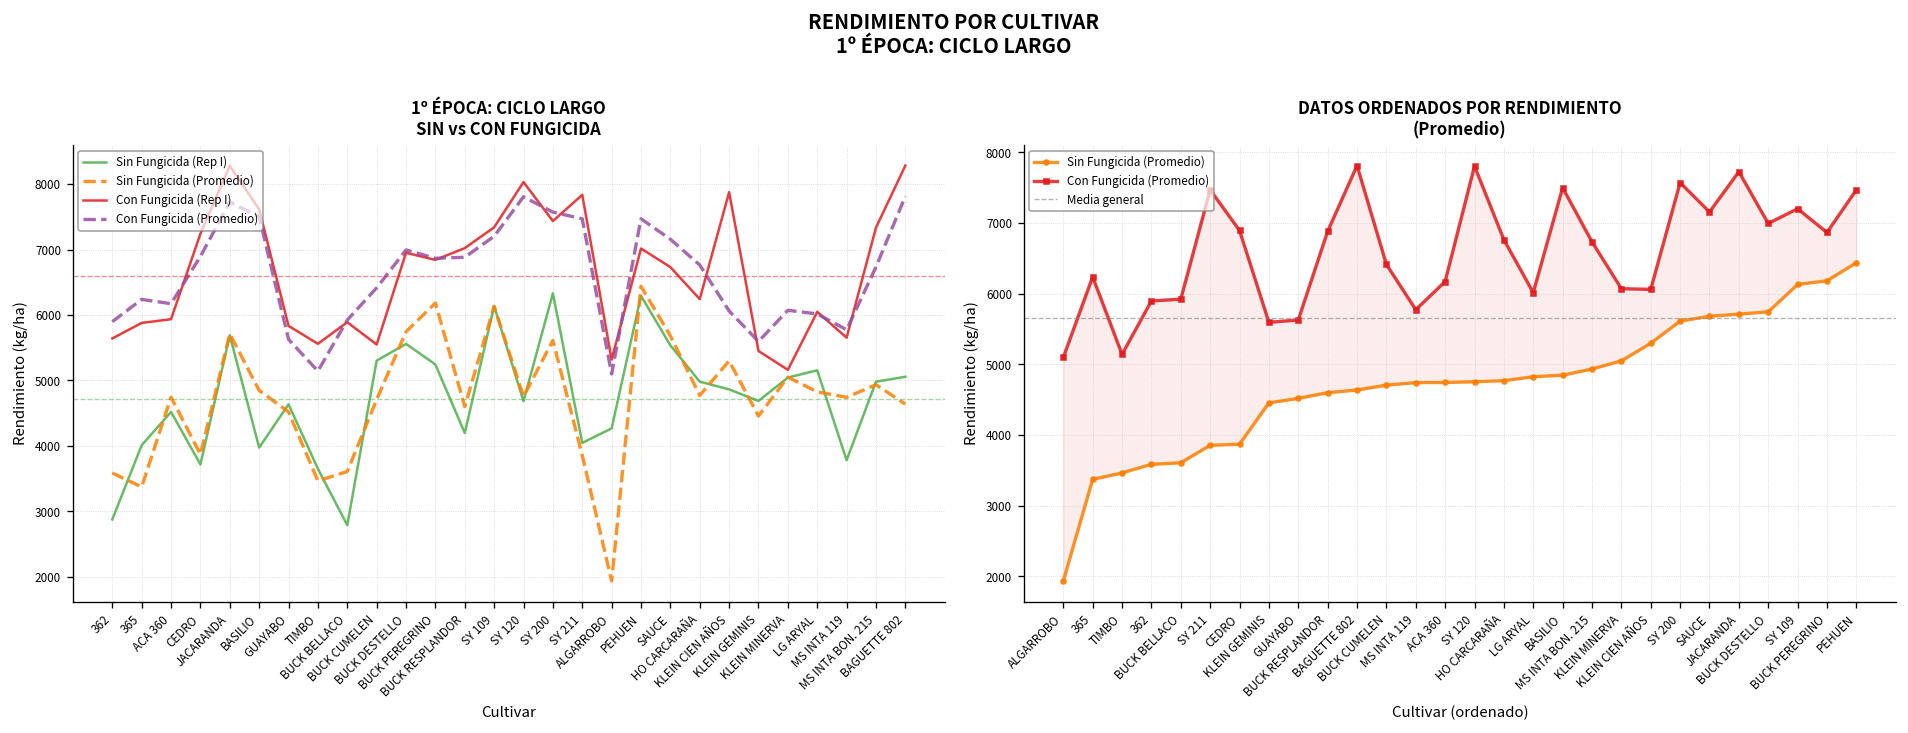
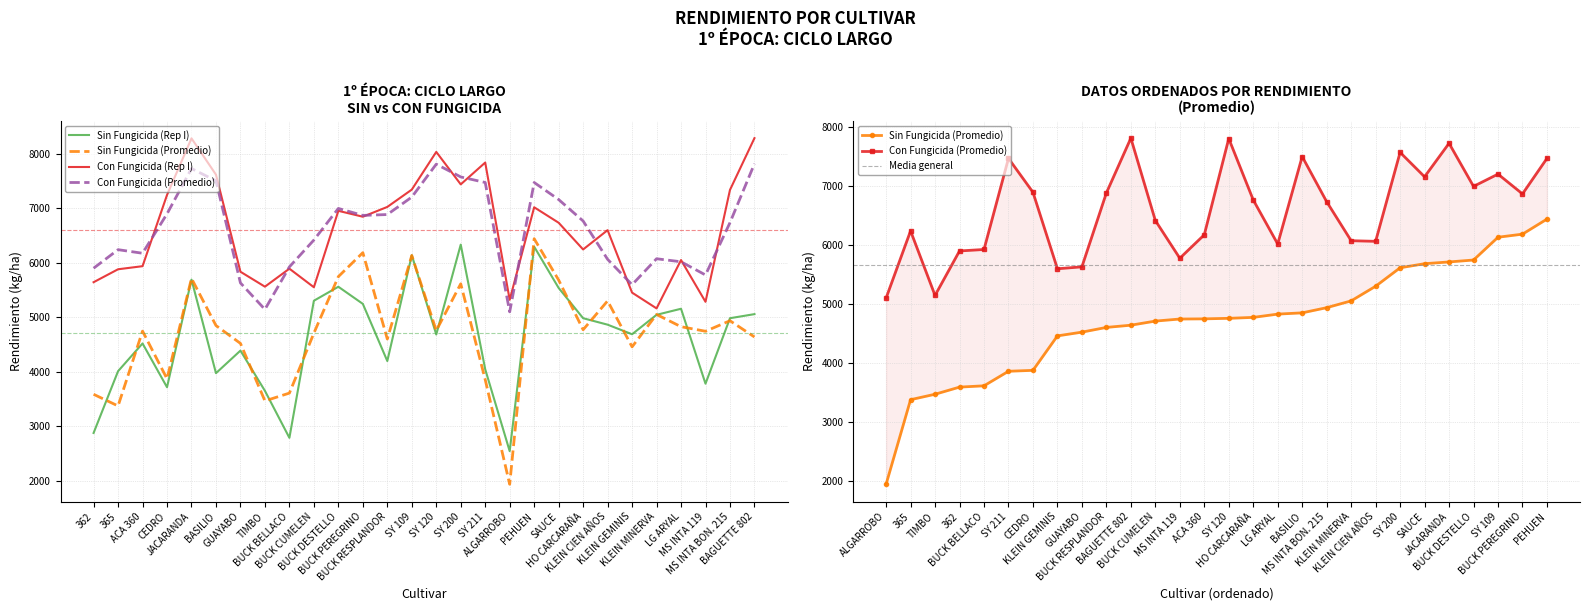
  {
    "1º ÉPOCA: CICLO LARGO SIN vs CON FUNGICIDA": {
      "Sin Fungicida (Rep I)": {
        "362": 2900,
        "365": 4000,
        "ACA 360": 4500,
        "CEDRO": 3700,
        "BASILIO": 4000,
-       "GUAYABO": 4600,
+       "GUAYABO": 4400,
        "TIMBO": 3700,
        "BUCK BELLACO": 2800,
        "BUCK CUMELEN": 5300,
        "BUCK DESTELLO": 5600,
        "BUCK PEREGRINO": 5200,
        "BUCK RESPLANDOR": 4200,
        "SY 120": 4700,
        "SY 200": 6300,
        "SY 211": 4000,
-       "ALGARROBO": 4300,
+       "ALGARROBO": 2500,
        "PEHUEN": 6300,
        "SAUCE": 5500,
        "HO CARCARAÑA": 5000,
        "KLEIN CIEN AÑOS": 4900,
        "KLEIN GEMINIS": 4700,
        "LG ARYAL": 5200,
        "MS INTA 119": 3800,
        "BAGUETTE 802": 5100
      },
      "Sin Fungicida (Promedio)": {
        "362": 3600,
        "365": 3400,
        "ACA 360": 4700,
        "CEDRO": 3900,
        "BASILIO": 4800,
        "GUAYABO": 4500,
        "TIMBO": 3500,
        "BUCK BELLACO": 3600,
        "BUCK CUMELEN": 4700,
        "BUCK DESTELLO": 5700,
        "BUCK PEREGRINO": 6200,
        "BUCK RESPLANDOR": 4600,
        "SY 120": 4800,
        "SY 200": 5600,
        "SY 211": 3900,
        "ALGARROBO": 1900,
        "PEHUEN": 6400,
        "SAUCE": 5700,
        "HO CARCARAÑA": 4800,
        "KLEIN CIEN AÑOS": 5300,
        "KLEIN GEMINIS": 4500,
        "LG ARYAL": 4800,
        "MS INTA 119": 4700,
        "BAGUETTE 802": 4600
      },
      "Con Fungicida (Rep I)": {
        "362": 5600,
        "365": 5900,
        "ACA 360": 5900,
        "CEDRO": 7200,
        "GUAYABO": 5800,
        "TIMBO": 5600,
        "BUCK CUMELEN": 5500,
        "BUCK RESPLANDOR": 7000,
        "SY 109": 7300,
        "SY 120": 8000,
        "SY 200": 7400,
        "SY 211": 7800,
        "ALGARROBO": 5300,
        "PEHUEN": 7000,
        "SAUCE": 6700,
        "HO CARCARAÑA": 6200,
-       "KLEIN CIEN AÑOS": 7900,
+       "KLEIN CIEN AÑOS": 6600,
        "KLEIN GEMINIS": 5500,
        "KLEIN MINERVA": 5200,
-       "MS INTA 119": 5700,
+       "MS INTA 119": 5300,
        "MS INTA BON. 215": 7300,
        "BAGUETTE 802": 8300
      }
    },
    "DATOS ORDENADOS POR RENDIMIENTO (Promedio)": {
      "Sin Fungicida (Promedio)": {
        "ALGARROBO": 1900,
        "365": 3400,
        "TIMBO": 3500,
        "362": 3600,
        "BUCK BELLACO": 3600,
        "SY 211": 3900,
        "CEDRO": 3900,
        "KLEIN GEMINIS": 4500,
        "GUAYABO": 4500,
        "BUCK RESPLANDOR": 4600,
        "BAGUETTE 802": 4600,
        "BUCK CUMELEN": 4700,
        "MS INTA 119": 4700,
        "ACA 360": 4700,
        "SY 120": 4800,
        "HO CARCARAÑA": 4800,
        "LG ARYAL": 4800,
        "BASILIO": 4800,
        "MS INTA BON. 215": 4900,
        "KLEIN MINERVA": 5100,
        "KLEIN CIEN AÑOS": 5300,
        "SY 200": 5600,
        "SAUCE": 5700,
        "JACARANDA": 5700,
        "BUCK DESTELLO": 5700,
        "SY 109": 6100,
        "BUCK PEREGRINO": 6200,
        "PEHUEN": 6400
      },
      "Con Fungicida (Promedio)": {
        "ALGARROBO": 5100,
        "365": 6200,
        "TIMBO": 5100,
        "362": 5900,
        "BUCK BELLACO": 5900,
        "CEDRO": 6900,
        "KLEIN GEMINIS": 5600,
        "GUAYABO": 5600,
        "BUCK RESPLANDOR": 6900,
        "BAGUETTE 802": 7800,
        "BUCK CUMELEN": 6400,
        "MS INTA 119": 5800,
        "ACA 360": 6200,
        "SY 120": 7800,
        "HO CARCARAÑA": 6800,
        "LG ARYAL": 6000,
        "BASILIO": 7500,
        "MS INTA BON. 215": 6700,
        "KLEIN MINERVA": 6100,
        "KLEIN CIEN AÑOS": 6100,
        "SY 200": 7600,
        "SAUCE": 7200,
        "JACARANDA": 7700,
        "BUCK DESTELLO": 7000,
        "SY 109": 7200,
        "BUCK PEREGRINO": 6900,
        "PEHUEN": 7500
      }
    }
  }
